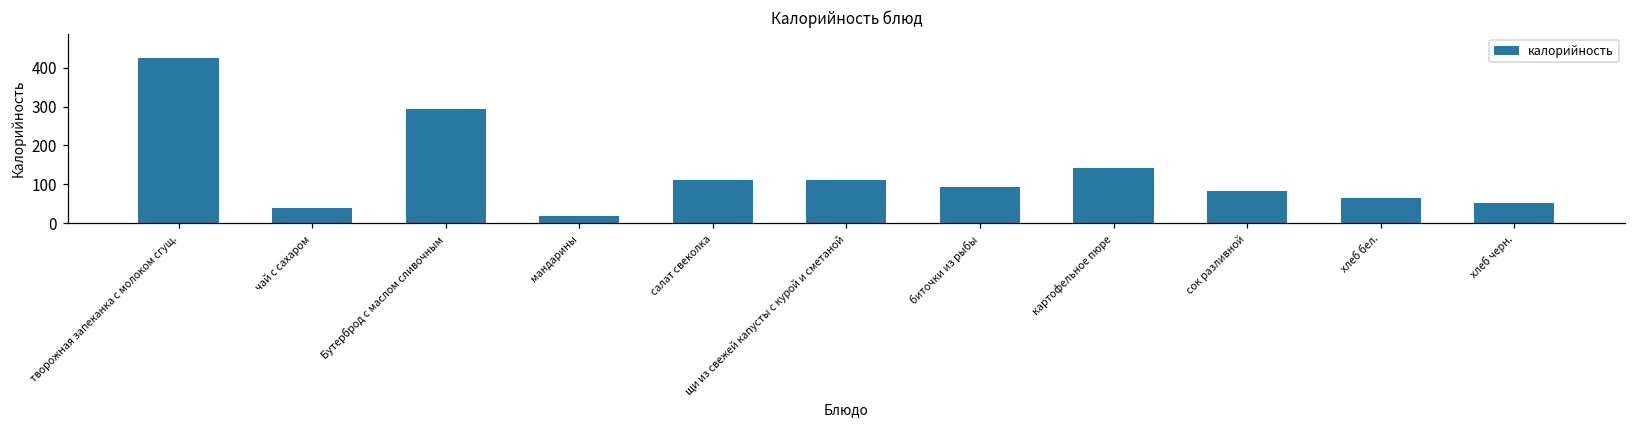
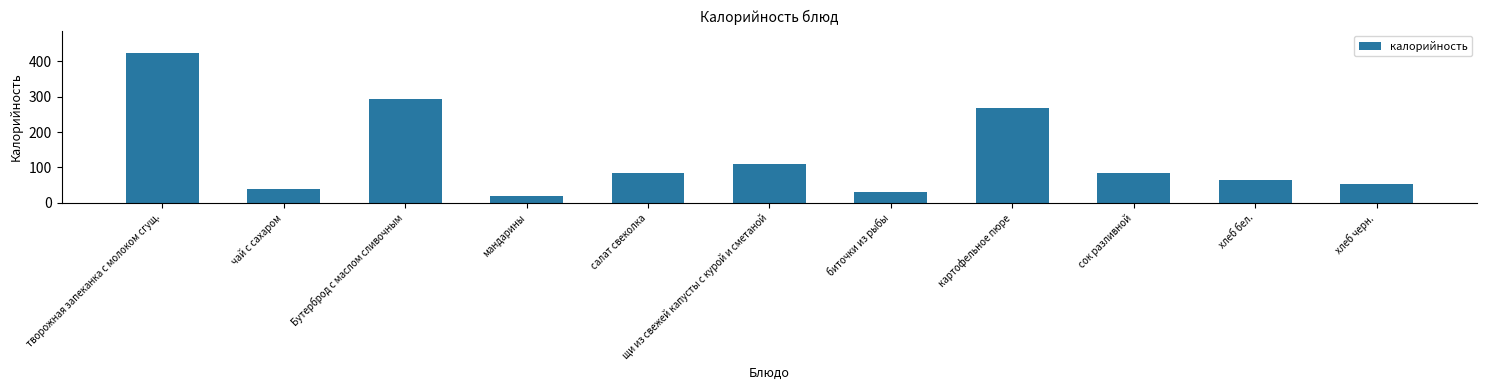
  {
    "творожная запеканка с молоком сгущ.": 420,
    "чай с сахаром": 40,
    "Бутерброд с маслом сливочным": 290,
    "мандарины": 20,
-   "салат свеколка": 110,
+   "салат свеколка": 90,
    "щи из свежей капусты с курой и сметаной": 110,
-   "биточки из рыбы": 90,
-   "картофельное пюре": 140,
+   "биточки из рыбы": 30,
+   "картофельное пюре": 270,
    "сок разливной": 80,
    "хлеб бел.": 70,
    "хлеб черн.": 50
  }
